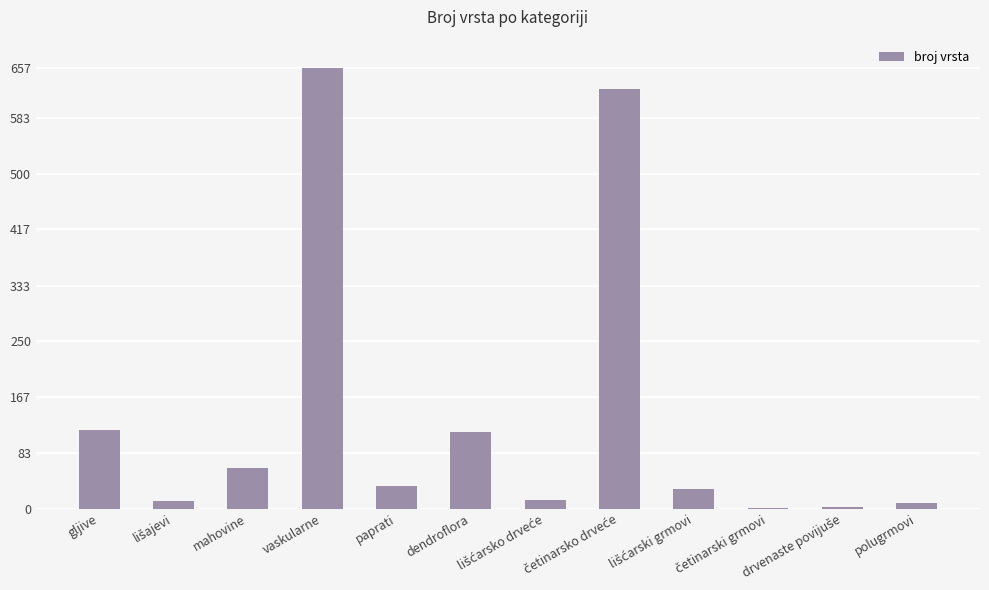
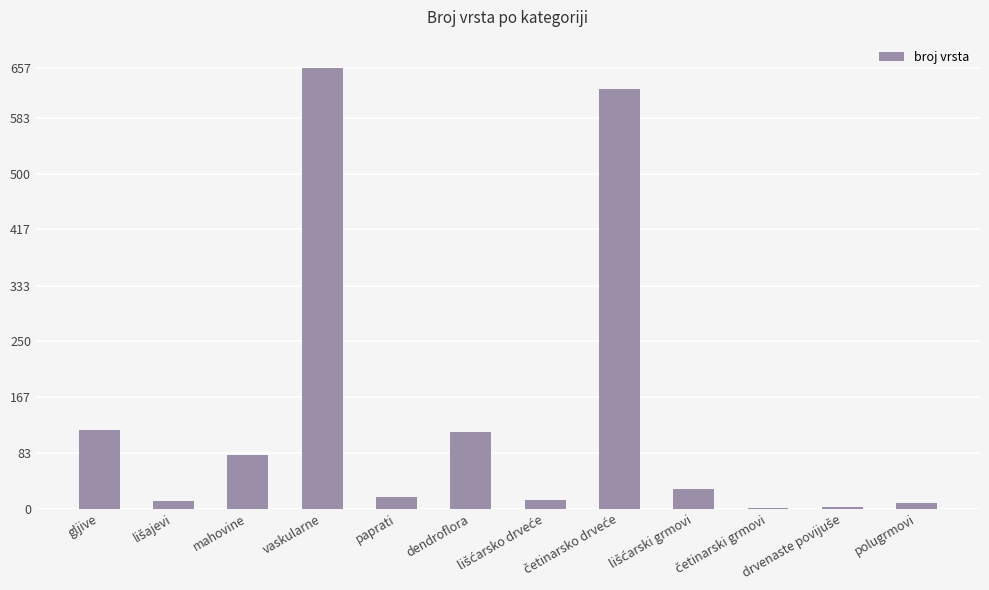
  {
    "gljive": 120,
    "lišajevi": 10,
-   "mahovine": 60,
+   "mahovine": 80,
    "vaskularne": 660,
-   "paprati": 30,
+   "paprati": 20,
    "dendroflora": 110,
    "lišćarsko drveće": 10,
    "četinarsko drveće": 630,
    "lišćarski grmovi": 30,
    "polugrmovi": 10
  }
